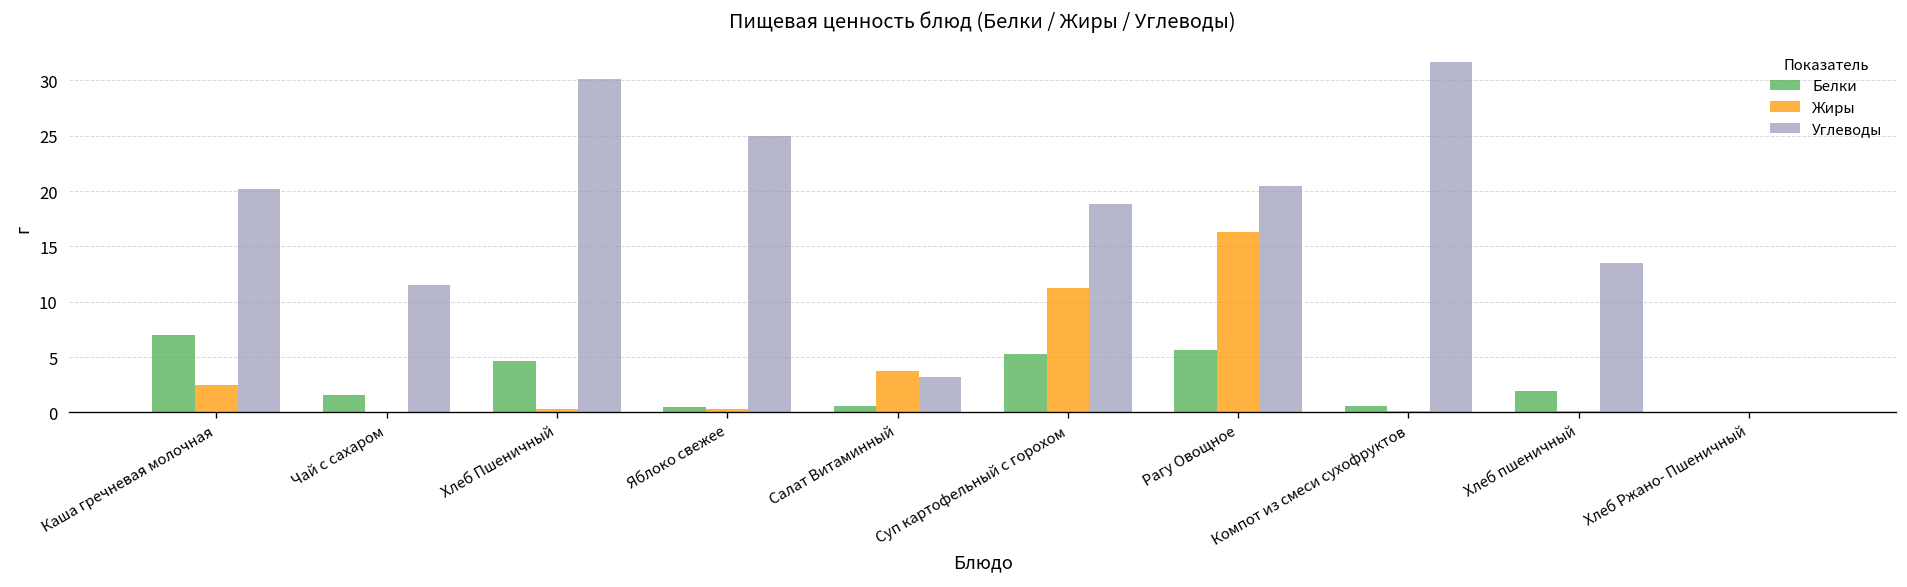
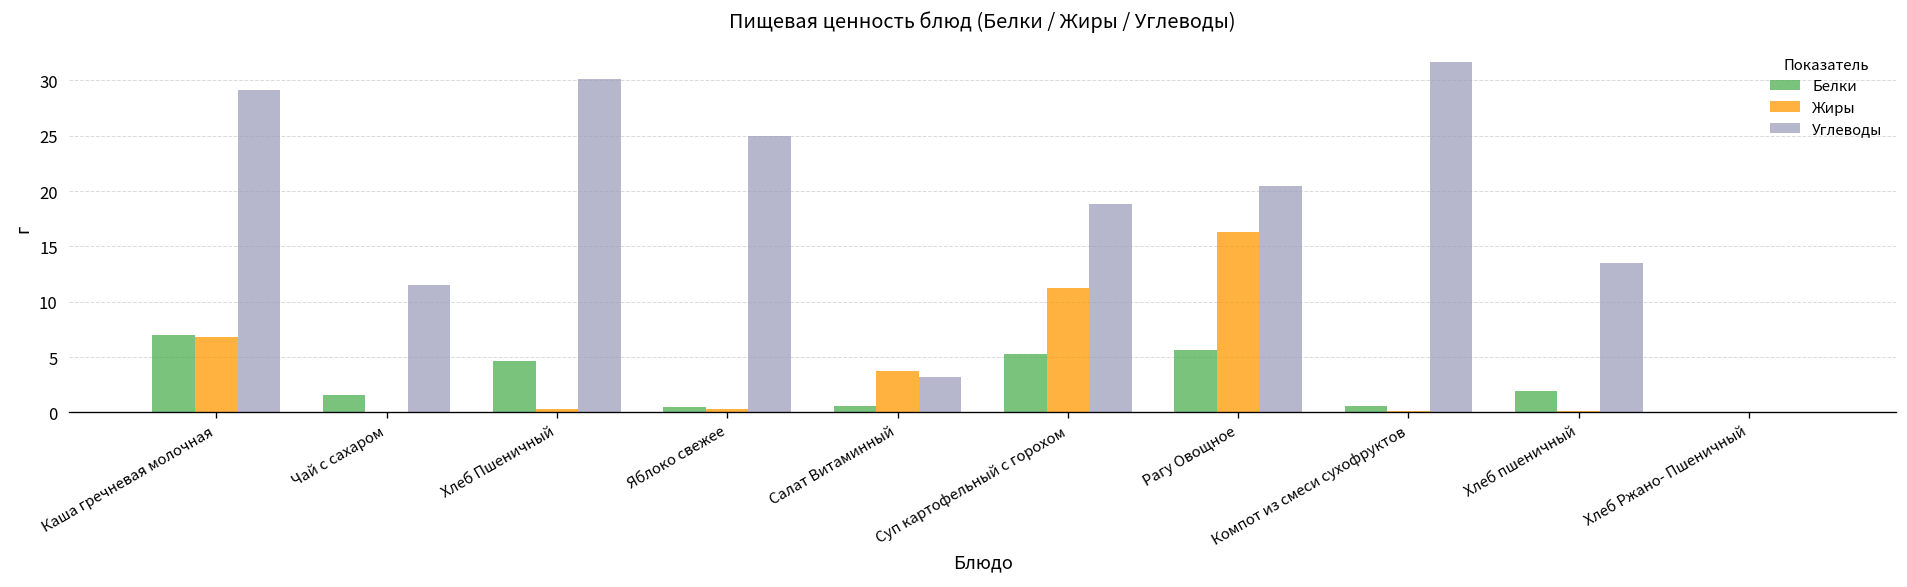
  {
    "Белки": {
      "Каша гречневая молочная": 7,
      "Чай с сахаром": 2,
      "Хлеб Пшеничный": 5,
      "Яблоко свежее": 1,
      "Салат Витаминный": 1,
      "Суп картофельный с горохом": 5,
      "Рагу Овощное": 6,
      "Компот из смеси сухофруктов": 1,
      "Хлеб пшеничный": 2,
      "Хлеб Ржано- Пшеничный": 0
    },
    "Жиры": {
-     "Каша гречневая молочная": 3,
+     "Каша гречневая молочная": 7,
      "Чай с сахаром": 0,
      "Хлеб Пшеничный": 0,
      "Яблоко свежее": 0,
      "Салат Витаминный": 4,
      "Суп картофельный с горохом": 11,
      "Рагу Овощное": 16,
      "Хлеб Ржано- Пшеничный": 0
    },
    "Углеводы": {
-     "Каша гречневая молочная": 20,
+     "Каша гречневая молочная": 29,
      "Чай с сахаром": 12,
      "Хлеб Пшеничный": 30,
      "Яблоко свежее": 25,
      "Салат Витаминный": 3,
      "Суп картофельный с горохом": 19,
      "Рагу Овощное": 21,
      "Компот из смеси сухофруктов": 32,
      "Хлеб пшеничный": 14,
      "Хлеб Ржано- Пшеничный": 0
    }
  }
